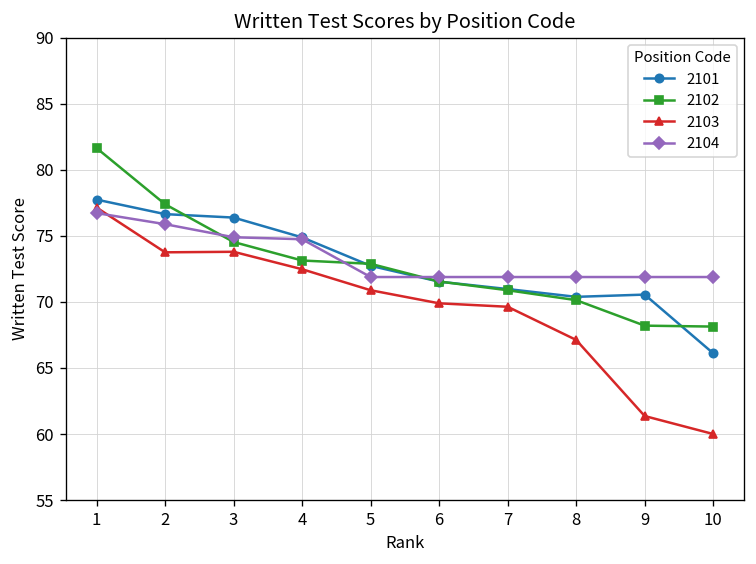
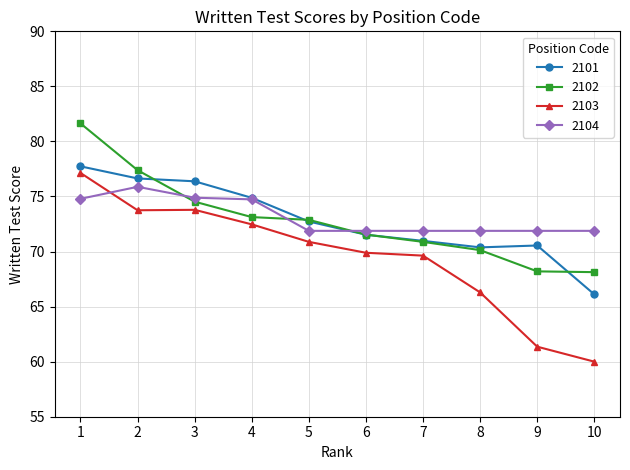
  {
    "2101": {
      "1": 77.7,
      "2": 76.6,
      "3": 76.4,
      "8": 70.4,
      "9": 70.6,
      "10": 66.1
    },
    "2102": {
      "1": 81.6,
      "2": 77.4,
      "3": 74.5,
      "4": 73.1,
      "8": 70.1,
      "9": 68.2,
      "10": 68.1
    },
    "2103": {
      "1": 77.1,
      "2": 73.8,
      "3": 73.8,
      "4": 72.5,
      "5": 70.9,
      "6": 69.9,
      "7": 69.6,
-     "8": 67.1,
+     "8": 66.3,
      "9": 61.4,
      "10": 60.0
    },
    "2104": {
-     "1": 76.7,
+     "1": 74.8,
      "2": 75.9,
      "3": 74.9,
      "5": 71.9,
      "6": 71.9,
      "7": 71.9,
      "8": 71.9,
      "9": 71.9,
      "10": 71.9
    }
  }
